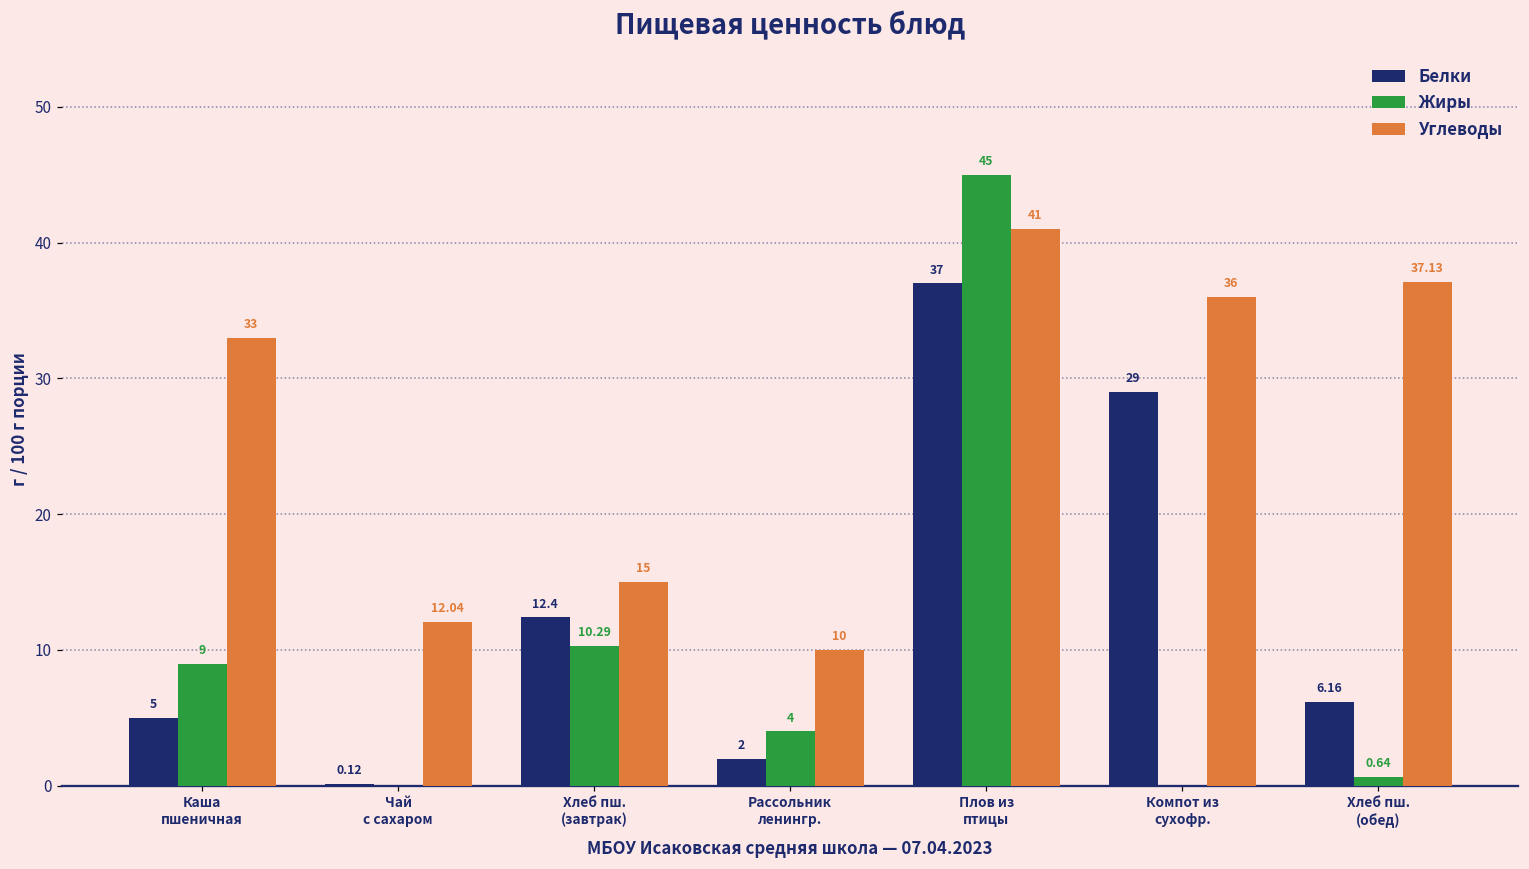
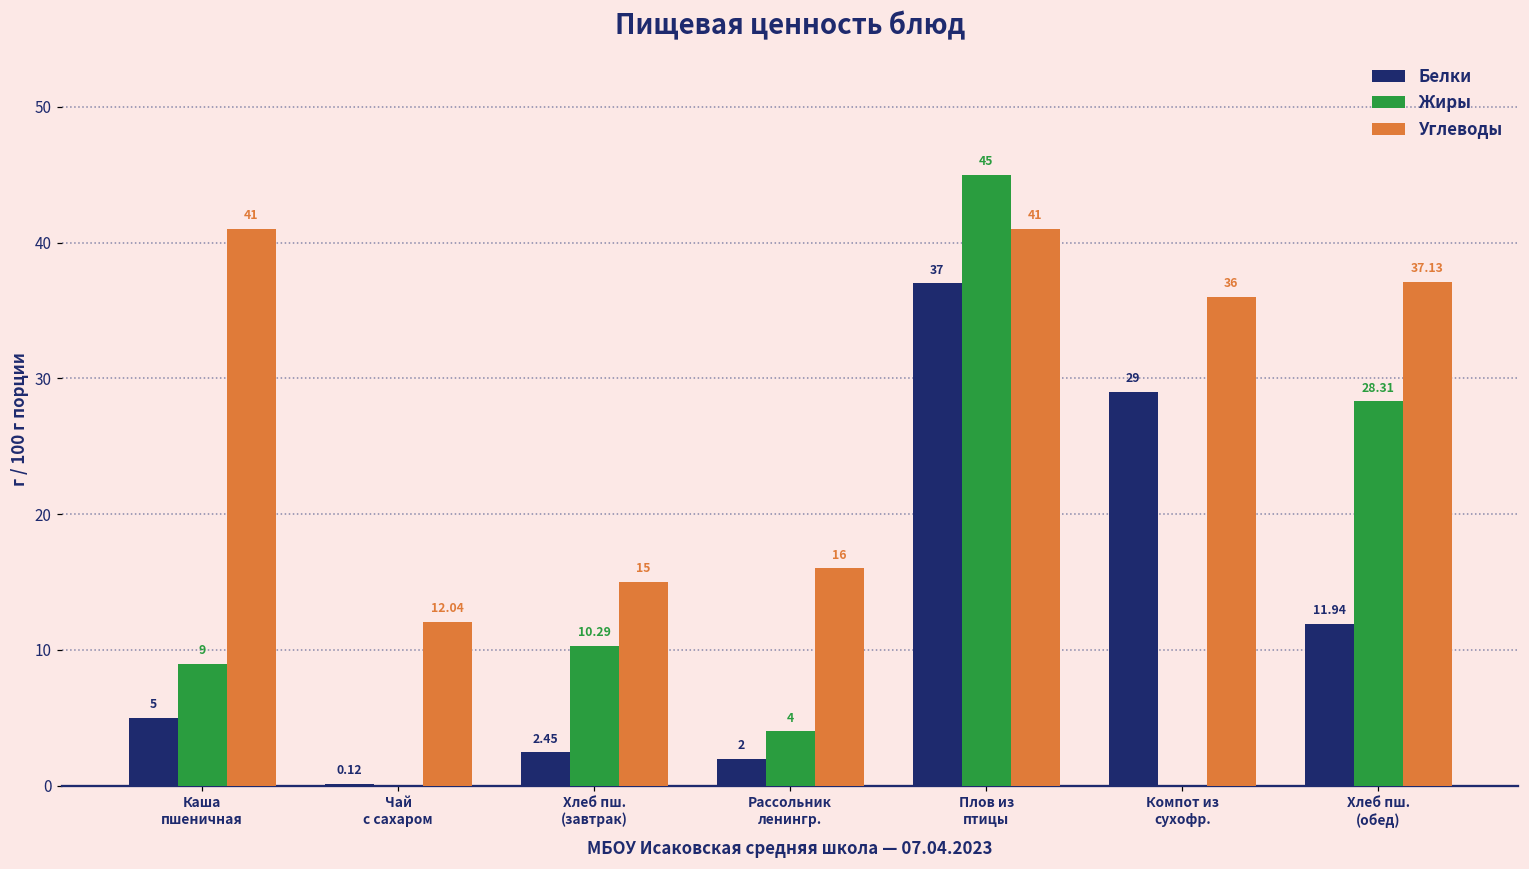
  {
    "Белки": {
      "Каша пшеничная": 5,
      "Чай с сахаром": 0.12,
-     "Хлеб пш. (завтрак)": 12.4,
+     "Хлеб пш. (завтрак)": 2.45,
      "Рассольник ленингр.": 2,
      "Плов из птицы": 37,
      "Компот из сухофр.": 29,
-     "Хлеб пш. (обед)": 6.16
+     "Хлеб пш. (обед)": 11.94
    },
    "Жиры": {
      "Каша пшеничная": 9,
      "Хлеб пш. (завтрак)": 10.29,
      "Рассольник ленингр.": 4,
      "Плов из птицы": 45,
-     "Хлеб пш. (обед)": 0.64
+     "Хлеб пш. (обед)": 28.31
    },
    "Углеводы": {
-     "Каша пшеничная": 33,
+     "Каша пшеничная": 41,
      "Чай с сахаром": 12.04,
      "Хлеб пш. (завтрак)": 15,
-     "Рассольник ленингр.": 10,
+     "Рассольник ленингр.": 16,
      "Плов из птицы": 41,
      "Компот из сухофр.": 36,
      "Хлеб пш. (обед)": 37.13
    }
  }
